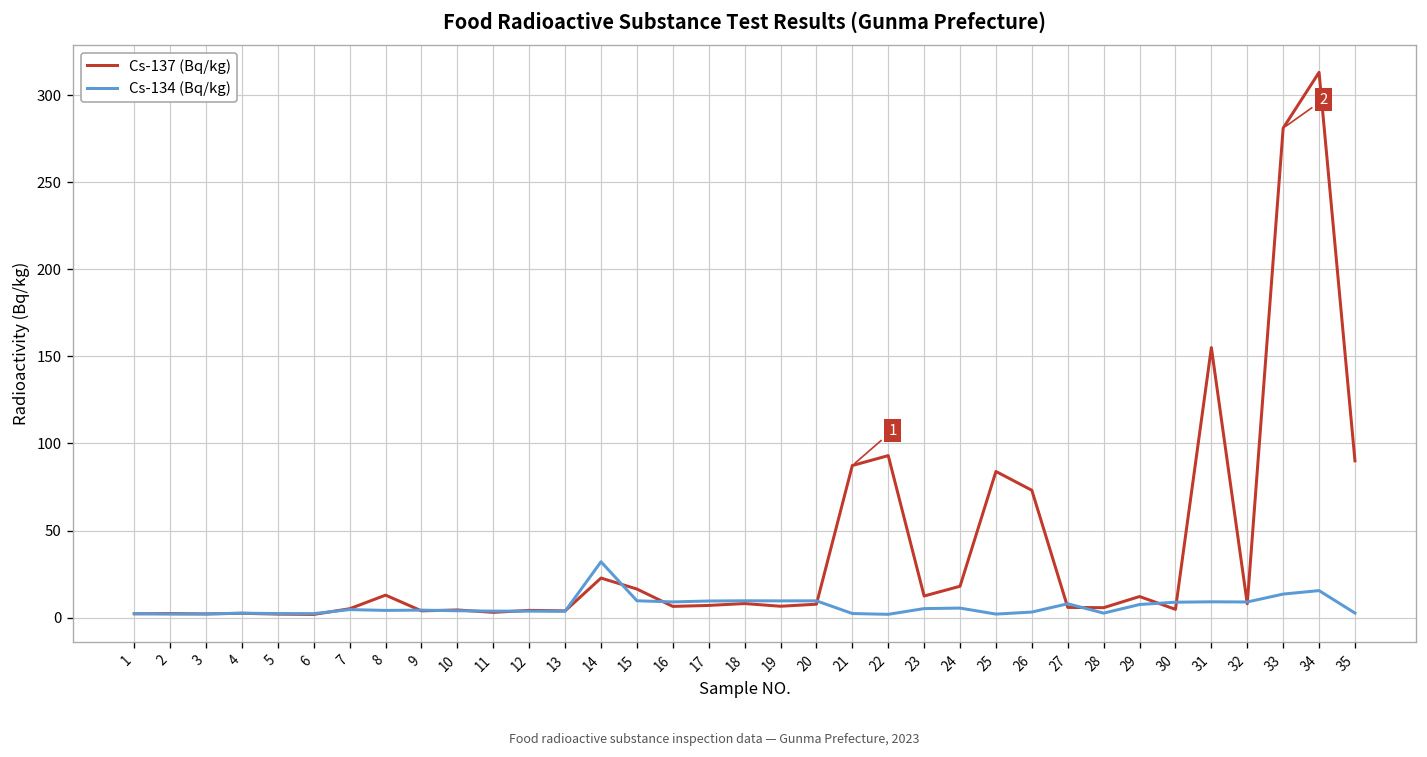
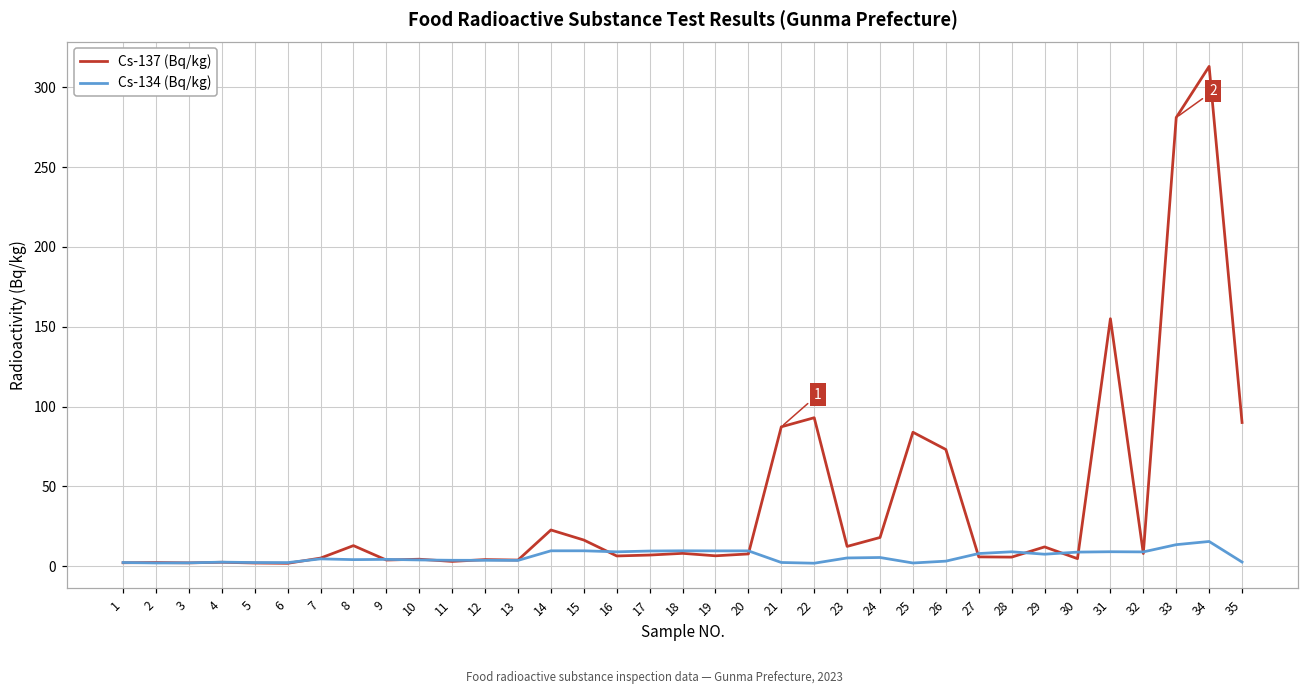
  {
    "Cs-137 (Bq/kg)": {
      "8": 13,
      "14": 23,
      "15": 16,
      "16": 6,
      "17": 7,
      "19": 7,
      "20": 8,
      "21": 87,
      "22": 93,
      "23": 12,
      "24": 18,
      "25": 84,
      "26": 73,
      "27": 6,
      "28": 6,
      "29": 12,
      "30": 5,
      "31": 155,
      "33": 281,
      "34": 313,
      "35": 90
    },
    "Cs-134 (Bq/kg)": {
      "8": 4,
-     "14": 32,
+     "14": 10,
      "15": 10,
      "16": 9,
      "17": 10,
      "19": 10,
      "20": 10,
      "21": 2,
      "22": 2,
      "23": 5,
      "24": 5,
      "25": 2,
      "26": 3,
      "27": 8,
-     "28": 3,
+     "28": 9,
      "29": 8,
      "30": 9,
      "31": 9,
      "33": 14,
      "34": 16,
      "35": 3
    }
  }
